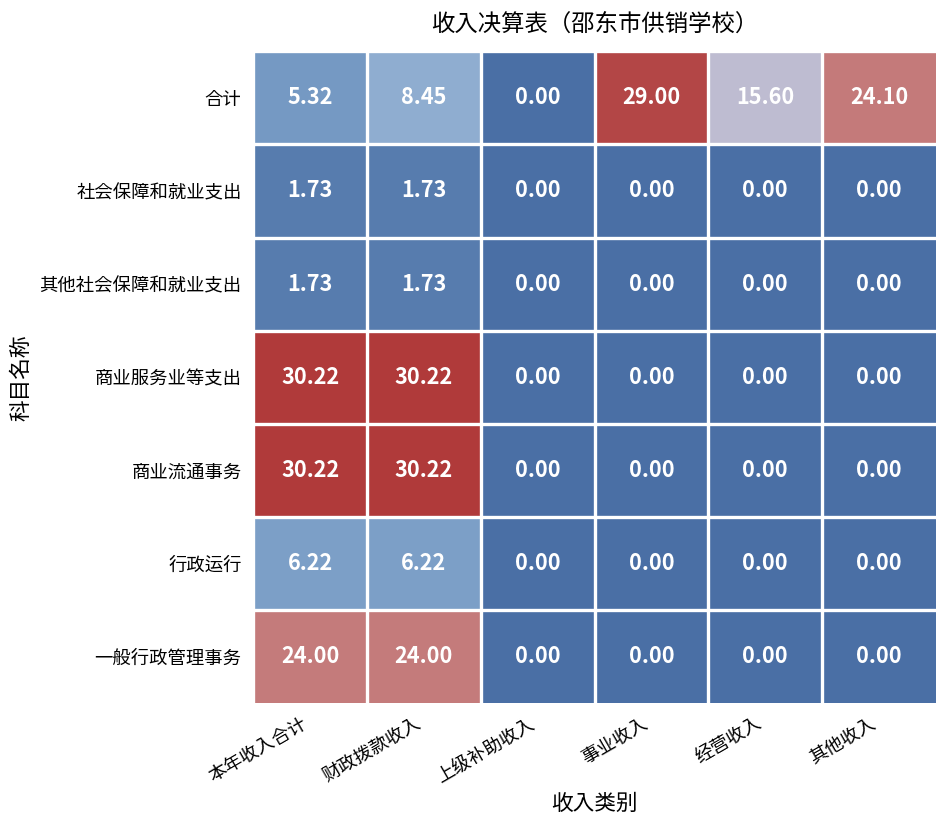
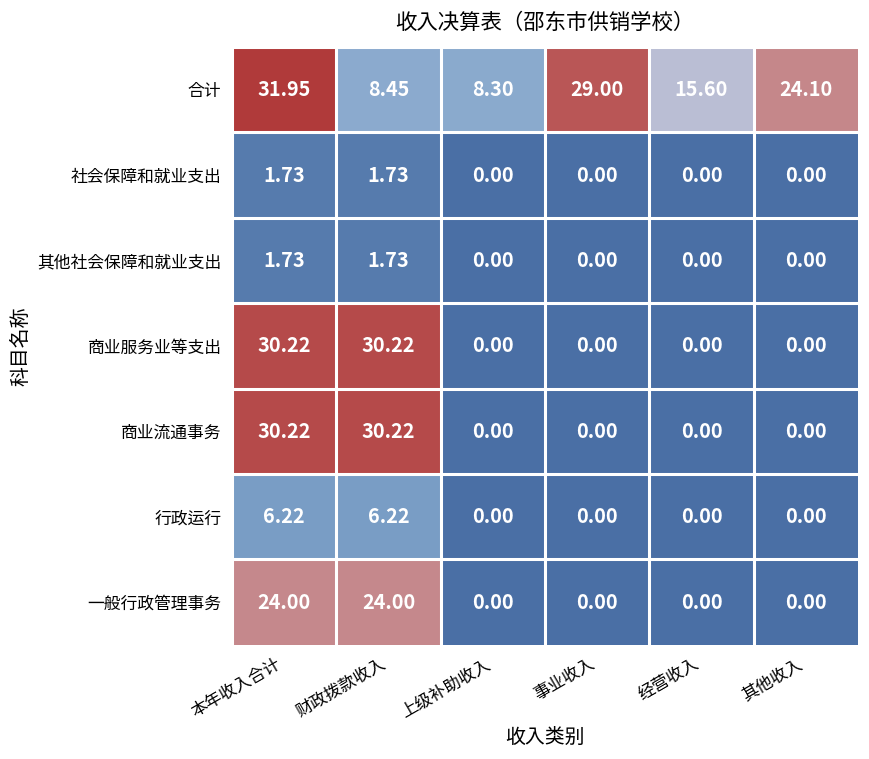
  {
    "合计": {
-     "本年收入合计": 5.32,
+     "本年收入合计": 31.95,
      "财政拨款收入": 8.45,
-     "上级补助收入": 0.00,
+     "上级补助收入": 8.30,
      "事业收入": 29.00,
      "经营收入": 15.60,
      "其他收入": 24.10
    },
    "社会保障和就业支出": {
      "本年收入合计": 1.73,
      "财政拨款收入": 1.73,
      "上级补助收入": 0.00,
      "事业收入": 0.00,
      "经营收入": 0.00,
      "其他收入": 0.00
    },
    "其他社会保障和就业支出": {
      "本年收入合计": 1.73,
      "财政拨款收入": 1.73,
      "上级补助收入": 0.00,
      "事业收入": 0.00,
      "经营收入": 0.00,
      "其他收入": 0.00
    },
    "商业服务业等支出": {
      "本年收入合计": 30.22,
      "财政拨款收入": 30.22,
      "上级补助收入": 0.00,
      "事业收入": 0.00,
      "经营收入": 0.00,
      "其他收入": 0.00
    },
    "商业流通事务": {
      "本年收入合计": 30.22,
      "财政拨款收入": 30.22,
      "上级补助收入": 0.00,
      "事业收入": 0.00,
      "经营收入": 0.00,
      "其他收入": 0.00
    },
    "行政运行": {
      "本年收入合计": 6.22,
      "财政拨款收入": 6.22,
      "上级补助收入": 0.00,
      "事业收入": 0.00,
      "经营收入": 0.00,
      "其他收入": 0.00
    },
    "一般行政管理事务": {
      "本年收入合计": 24.00,
      "财政拨款收入": 24.00,
      "上级补助收入": 0.00,
      "事业收入": 0.00,
      "经营收入": 0.00,
      "其他收入": 0.00
    }
  }
